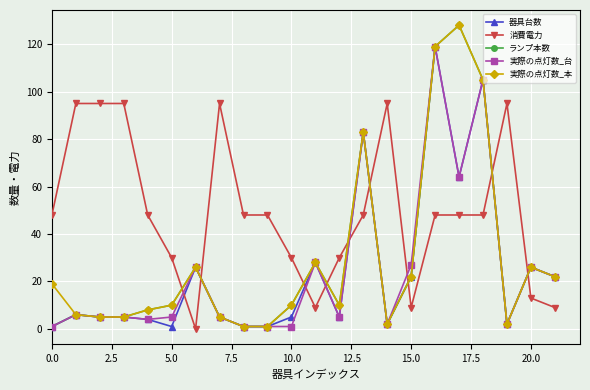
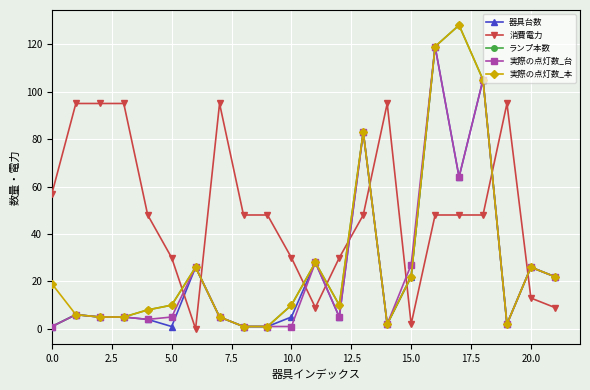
  {
    "器具台数": {
      "5.0": 1,
      "10.0": 5
    },
    "消費電力": {
-     "0.0": 48,
+     "0.0": 57,
      "5.0": 30,
      "10.0": 30,
-     "15.0": 9,
+     "15.0": 2,
      "20.0": 13
    },
    "実際の点灯数_台": {
      "5.0": 5,
      "10.0": 1,
      "15.0": 27
    },
    "実際の点灯数_本": {
      "0.0": 19
    }
  }
